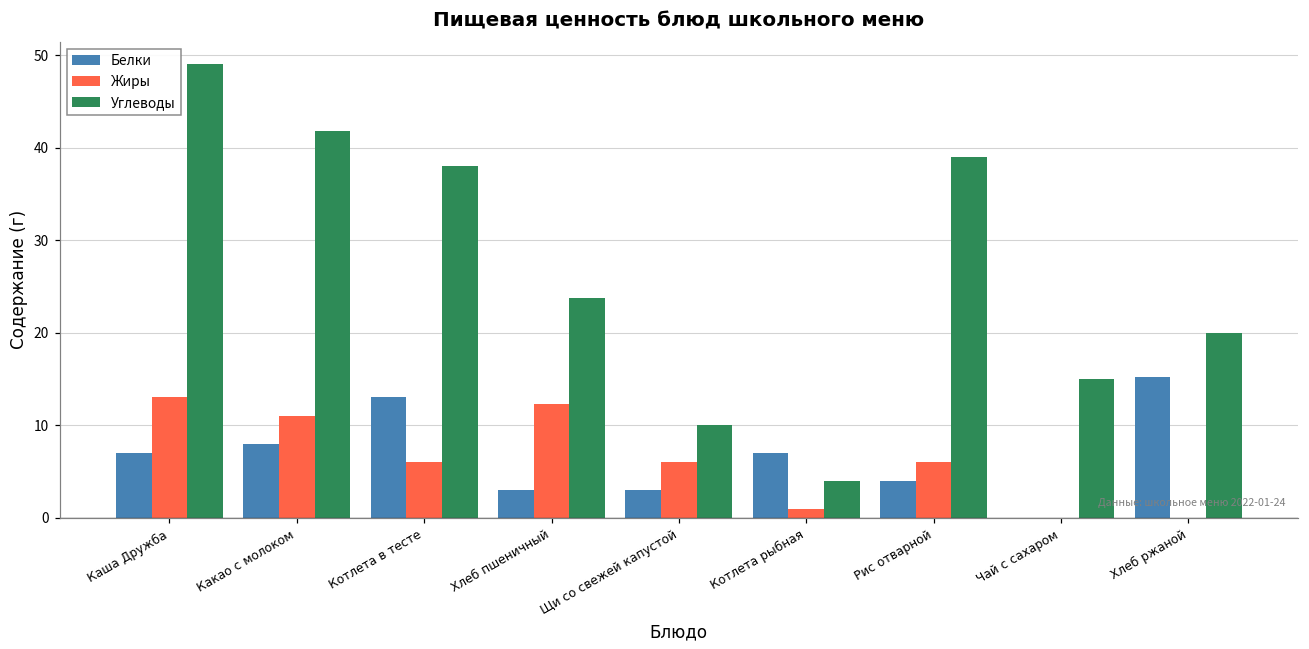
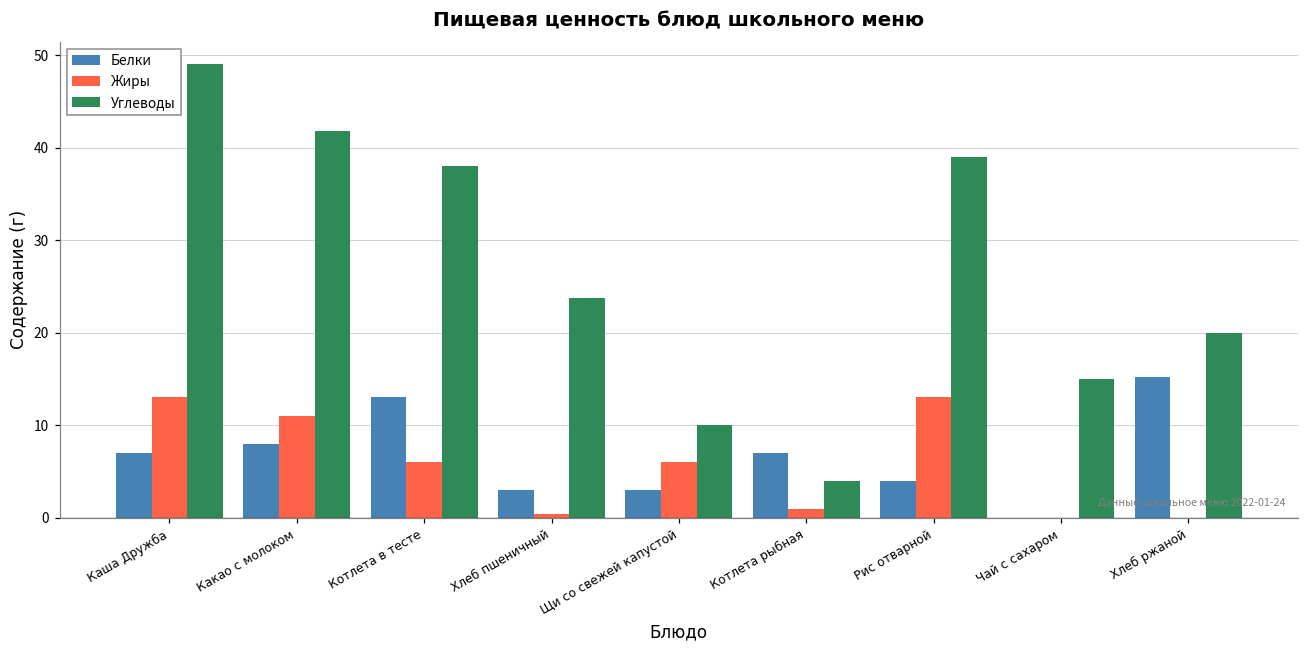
  {
    "Белки": {
      "Каша Дружба": 7,
      "Какао с молоком": 8,
      "Котлета в тесте": 13,
      "Хлеб пшеничный": 3,
      "Щи со свежей капустой": 3,
      "Котлета рыбная": 7,
      "Рис отварной": 4,
      "Чай с сахаром": 0,
      "Хлеб ржаной": 15
    },
    "Жиры": {
      "Каша Дружба": 13,
      "Какао с молоком": 11,
      "Котлета в тесте": 6,
-     "Хлеб пшеничный": 12,
+     "Хлеб пшеничный": 0,
      "Щи со свежей капустой": 6,
      "Котлета рыбная": 1,
-     "Рис отварной": 6,
+     "Рис отварной": 13,
      "Чай с сахаром": 0
    },
    "Углеводы": {
      "Каша Дружба": 49,
      "Какао с молоком": 42,
      "Котлета в тесте": 38,
      "Хлеб пшеничный": 24,
      "Щи со свежей капустой": 10,
      "Котлета рыбная": 4,
      "Рис отварной": 39,
      "Чай с сахаром": 15,
      "Хлеб ржаной": 20
    }
  }
